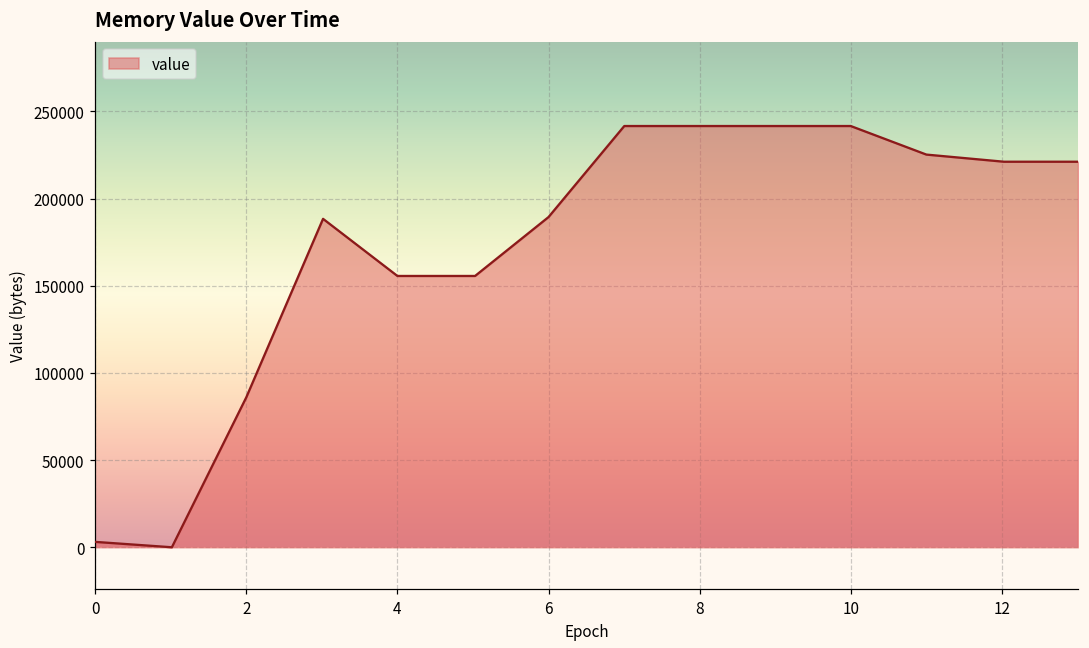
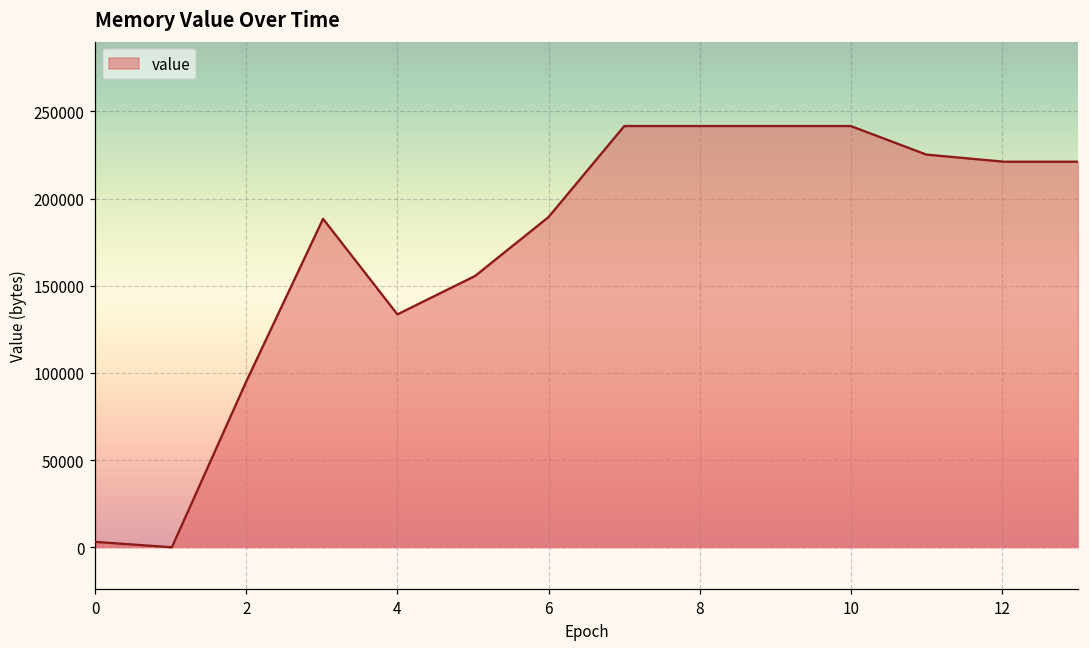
  {
    "0": 3000,
-   "2": 86000,
-   "4": 156000,
+   "2": 95000,
+   "4": 134000,
    "6": 189000,
    "8": 242000,
    "10": 242000
  }
